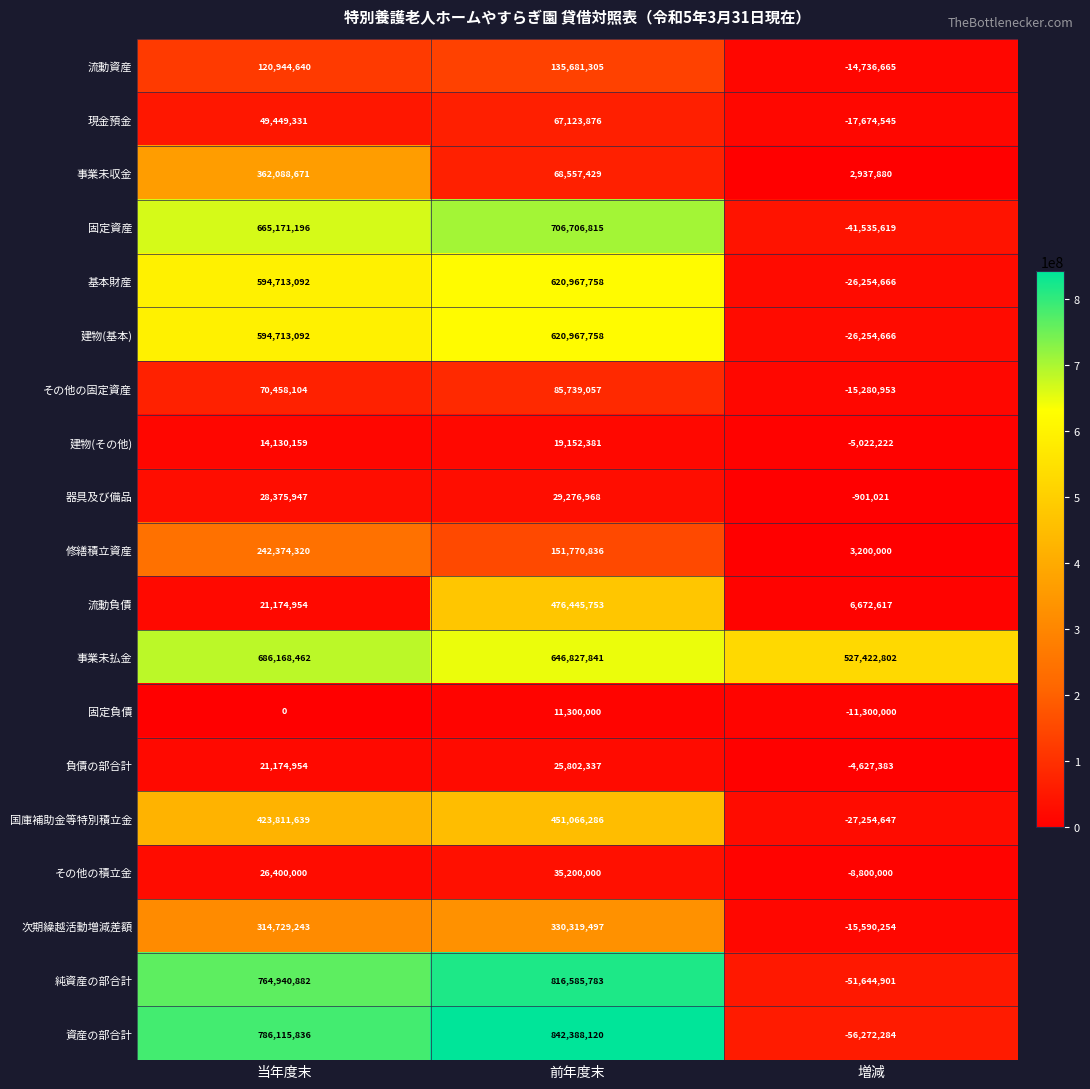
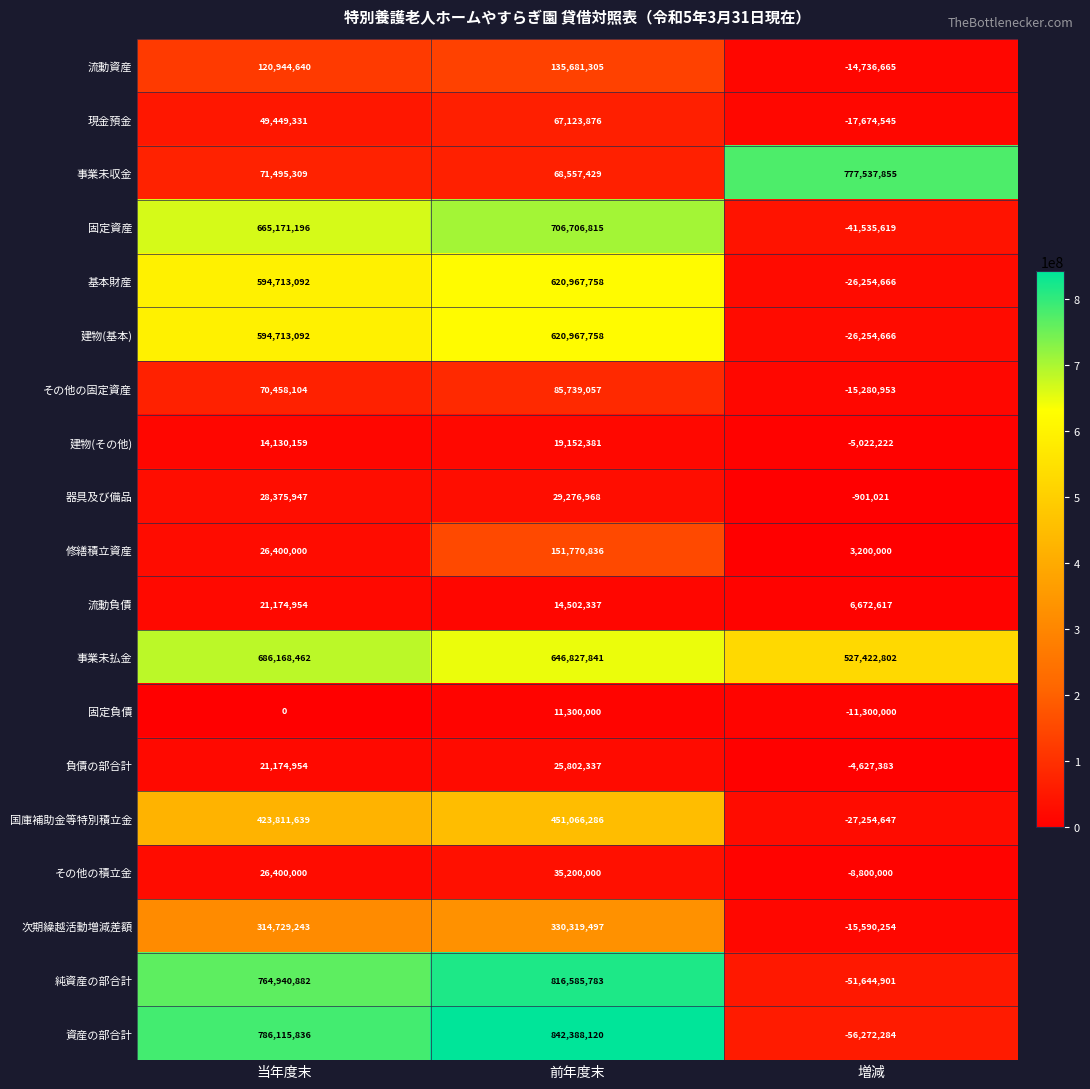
  {
    "流動資産": {
      "当年度末": "120,944,640",
      "前年度末": "135,681,305",
      "増減": "-14,736,665"
    },
    "現金預金": {
      "当年度末": "49,449,331",
      "前年度末": "67,123,876",
      "増減": "-17,674,545"
    },
    "事業未収金": {
-     "当年度末": "362,088,671",
+     "当年度末": "71,495,309",
      "前年度末": "68,557,429",
-     "増減": "2,937,880"
+     "増減": "777,537,855"
    },
    "固定資産": {
      "当年度末": "665,171,196",
      "前年度末": "706,706,815",
      "増減": "-41,535,619"
    },
    "基本財産": {
      "当年度末": "594,713,092",
      "前年度末": "620,967,758",
      "増減": "-26,254,666"
    },
    "建物(基本)": {
      "当年度末": "594,713,092",
      "前年度末": "620,967,758",
      "増減": "-26,254,666"
    },
    "その他の固定資産": {
      "当年度末": "70,458,104",
      "前年度末": "85,739,057",
      "増減": "-15,280,953"
    },
    "建物(その他)": {
      "当年度末": "14,130,159",
      "前年度末": "19,152,381",
      "増減": "-5,022,222"
    },
    "器具及び備品": {
      "当年度末": "28,375,947",
      "前年度末": "29,276,968",
      "増減": "-901,021"
    },
    "修繕積立資産": {
-     "当年度末": "242,374,320",
+     "当年度末": "26,400,000",
      "前年度末": "151,770,836",
      "増減": "3,200,000"
    },
    "流動負債": {
      "当年度末": "21,174,954",
-     "前年度末": "476,445,753",
+     "前年度末": "14,502,337",
      "増減": "6,672,617"
    },
    "事業未払金": {
      "当年度末": "686,168,462",
      "前年度末": "646,827,841",
      "増減": "527,422,802"
    },
    "固定負債": {
      "当年度末": "0",
      "前年度末": "11,300,000",
      "増減": "-11,300,000"
    },
    "負債の部合計": {
      "当年度末": "21,174,954",
      "前年度末": "25,802,337",
      "増減": "-4,627,383"
    },
    "国庫補助金等特別積立金": {
      "当年度末": "423,811,639",
      "前年度末": "451,066,286",
      "増減": "-27,254,647"
    },
    "その他の積立金": {
      "当年度末": "26,400,000",
      "前年度末": "35,200,000",
      "増減": "-8,800,000"
    },
    "次期繰越活動増減差額": {
      "当年度末": "314,729,243",
      "前年度末": "330,319,497",
      "増減": "-15,590,254"
    },
    "純資産の部合計": {
      "当年度末": "764,940,882",
      "前年度末": "816,585,783",
      "増減": "-51,644,901"
    },
    "資産の部合計": {
      "当年度末": "786,115,836",
      "前年度末": "842,388,120",
      "増減": "-56,272,284"
    }
  }
